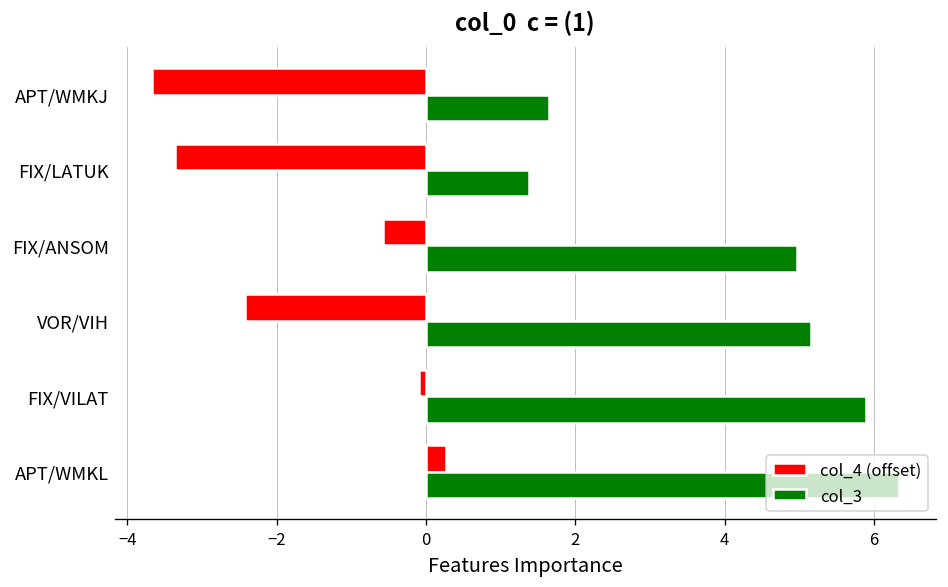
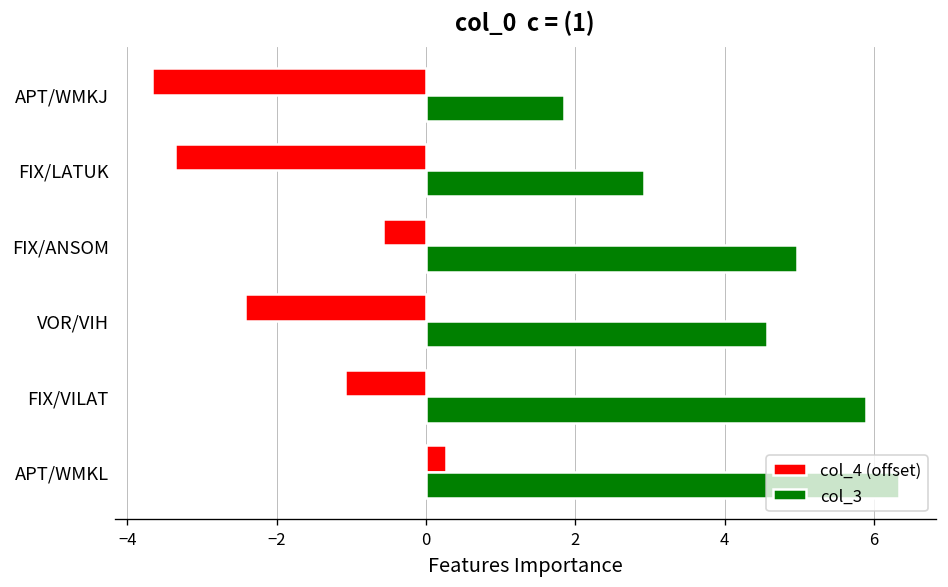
  {
    "col_4 (offset)": {
      "APT/WMKJ": -3.7,
      "FIX/LATUK": -3.4,
      "FIX/ANSOM": -0.6,
      "VOR/VIH": -2.4,
-     "FIX/VILAT": -0.1,
+     "FIX/VILAT": -1.1,
      "APT/WMKL": 0.3
    },
    "col_3": {
-     "APT/WMKJ": 1.6,
-     "FIX/LATUK": 1.4,
+     "APT/WMKJ": 1.9,
+     "FIX/LATUK": 2.9,
      "FIX/ANSOM": 5.0,
-     "VOR/VIH": 5.2,
+     "VOR/VIH": 4.6,
      "FIX/VILAT": 5.9
    }
  }
